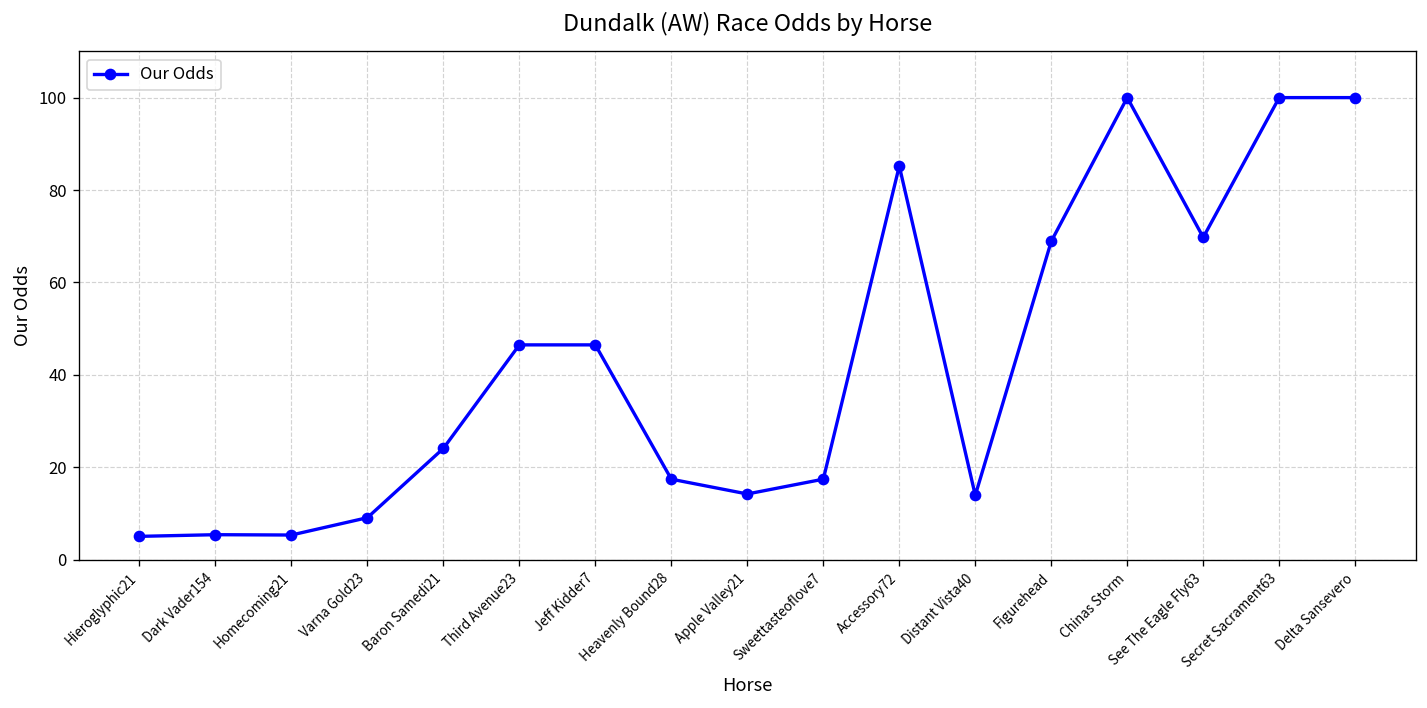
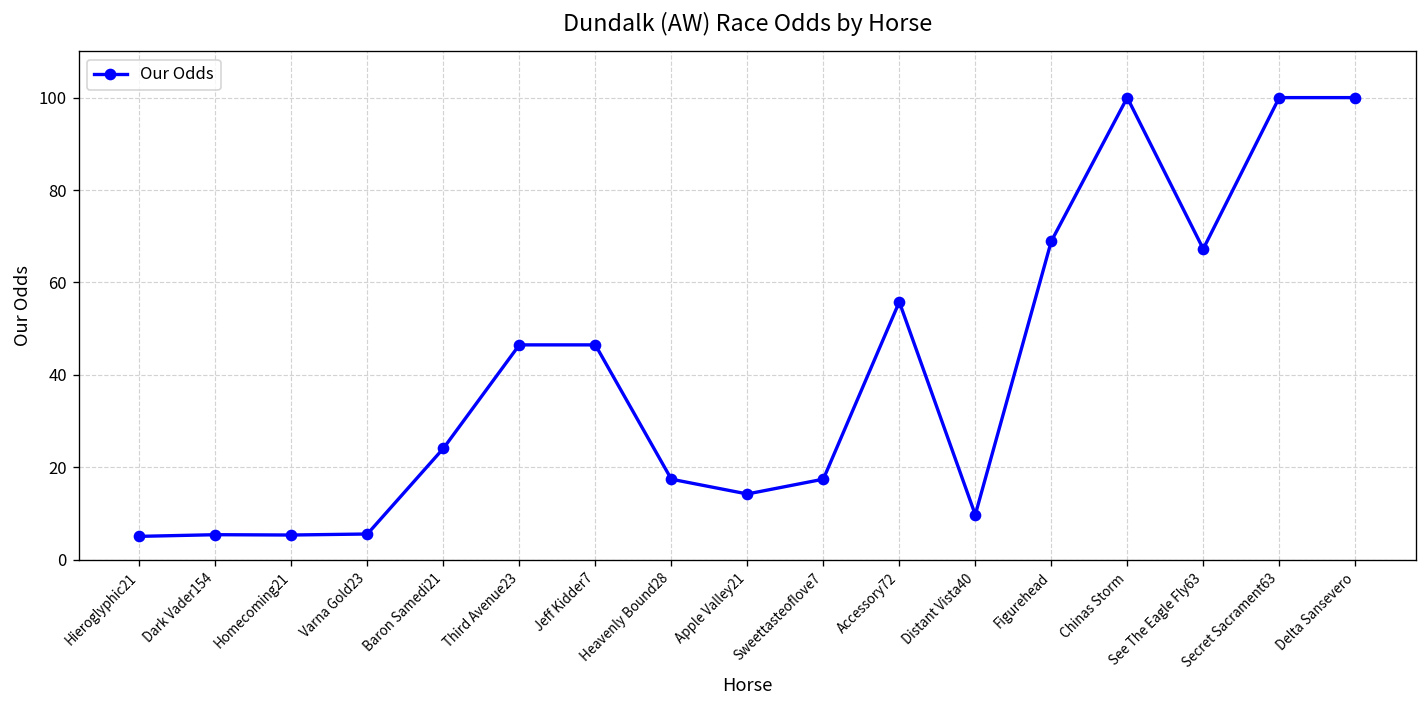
  {
    "Hieroglyphic21": 5,
    "Dark Vader154": 5,
    "Homecoming21": 5,
-   "Varna Gold23": 9,
+   "Varna Gold23": 6,
    "Baron Samedi21": 24,
    "Third Avenue23": 47,
    "Jeff Kidder7": 47,
    "Heavenly Bound28": 17,
    "Apple Valley21": 14,
    "Sweettasteoflove7": 17,
-   "Accessory72": 85,
-   "Distant Vista40": 14,
+   "Accessory72": 56,
+   "Distant Vista40": 10,
    "Figurehead": 69,
    "Chinas Storm": 100,
-   "See The Eagle Fly63": 70,
+   "See The Eagle Fly63": 67,
    "Secret Sacrament63": 100,
    "Delta Sansevero": 100
  }
